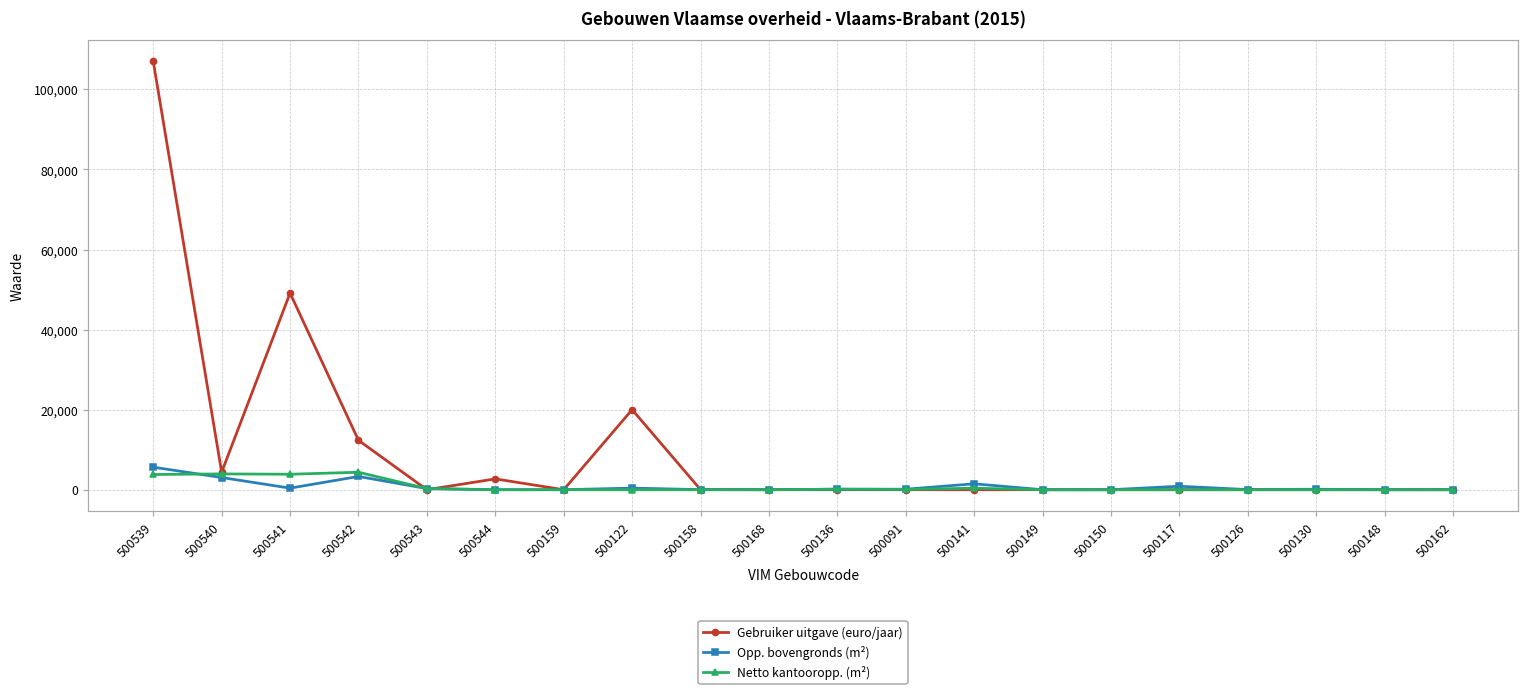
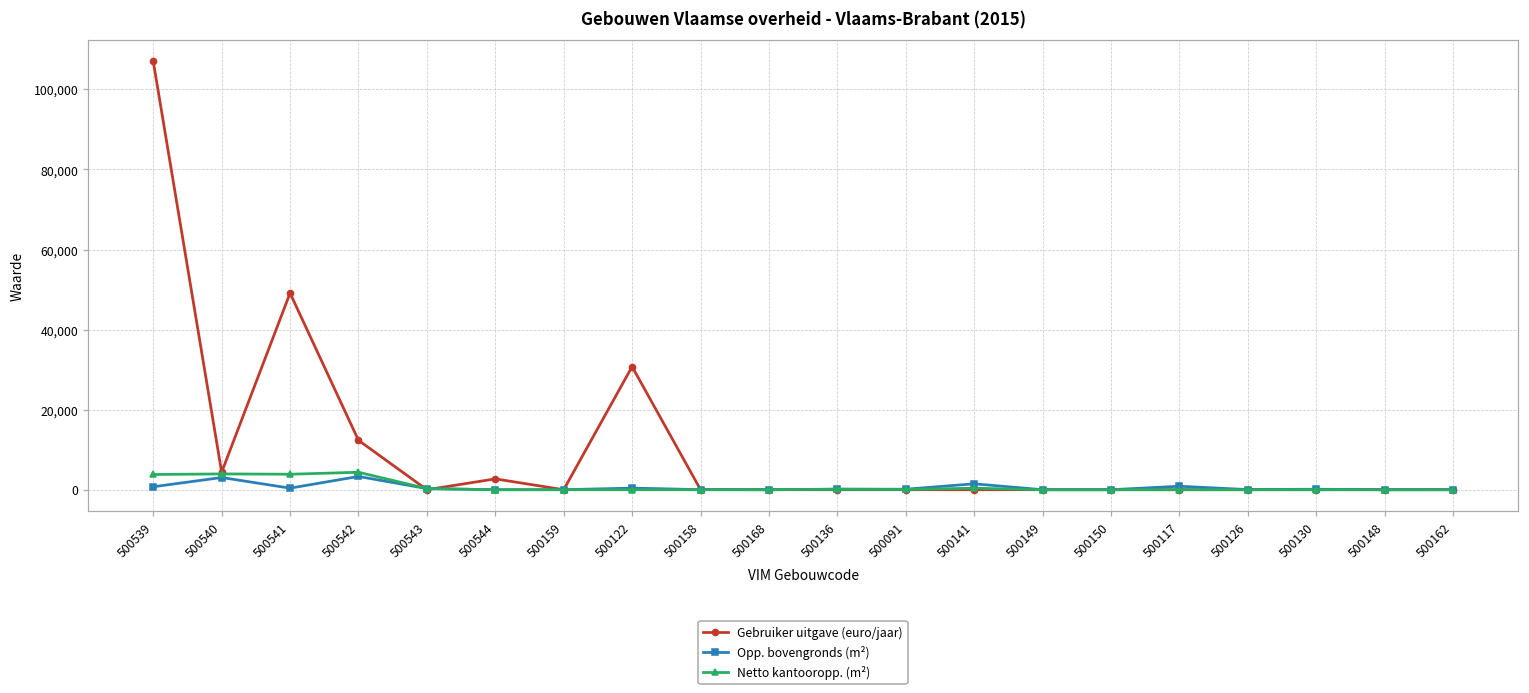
  {
    "Gebruiker uitgave (euro/jaar)": {
      "500539": "107,000",
      "500541": "49,000",
      "500542": "12,000",
      "500544": "3,000",
-     "500122": "20,000"
+     "500122": "31,000"
    },
    "Opp. bovengronds (m²)": {
-     "500539": "6,000",
+     "500539": "1,000",
      "500540": "3,000",
      "500541": "0",
      "500542": "3,000",
      "500141": "1,000",
      "500117": "1,000"
    },
    "Netto kantooropp. (m²)": {
      "500539": "4,000",
      "500541": "4,000",
      "500542": "4,000"
    }
  }
